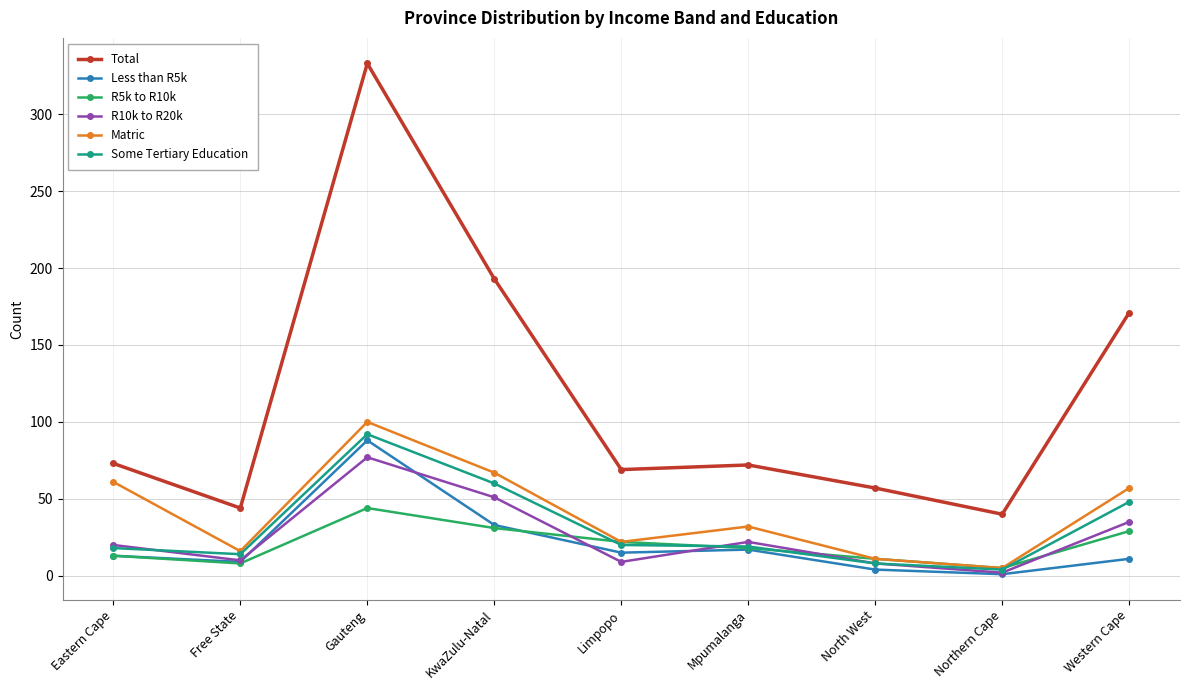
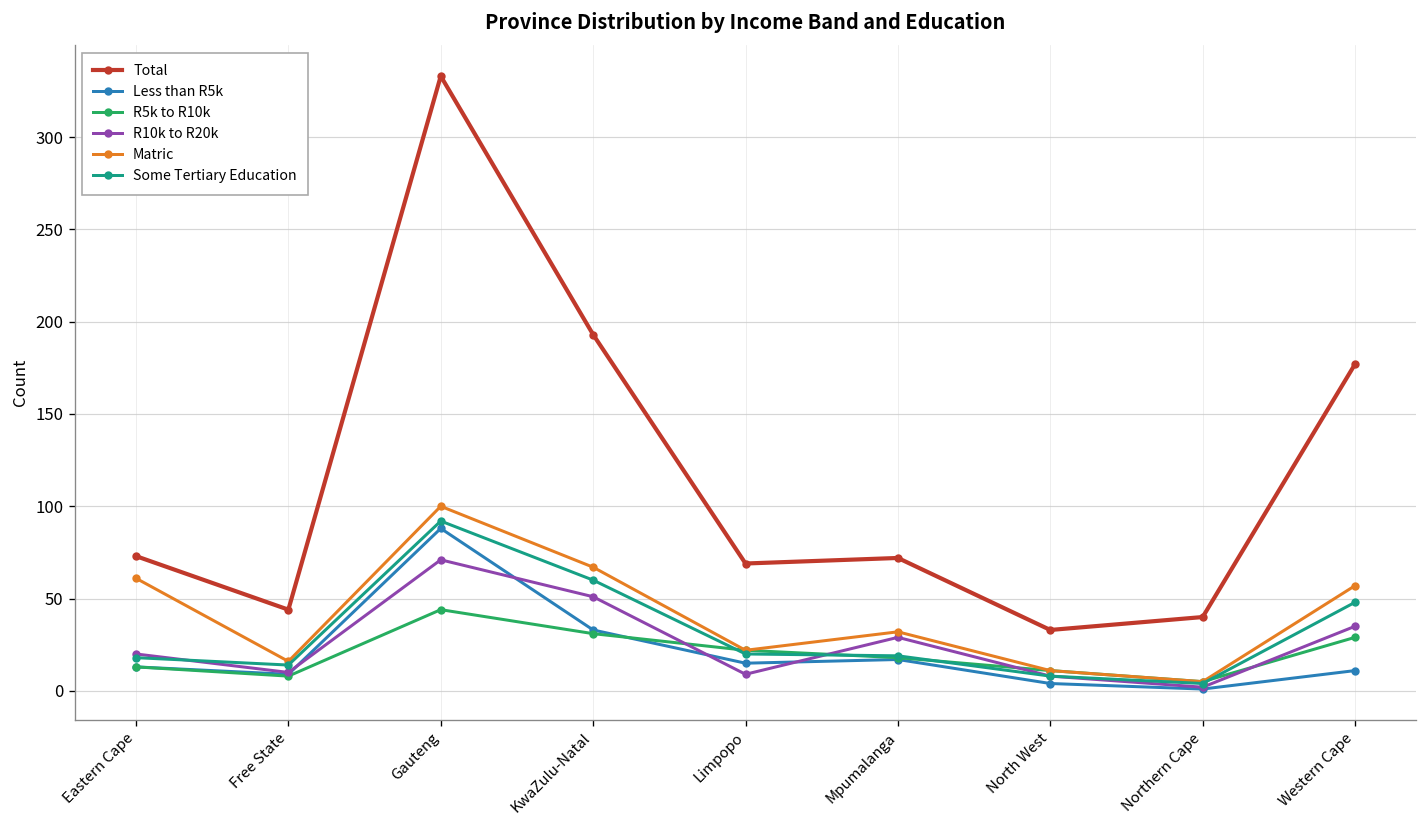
  {
    "Total": {
      "Eastern Cape": 73,
      "Free State": 44,
      "Gauteng": 333,
      "KwaZulu-Natal": 193,
      "Limpopo": 69,
      "Mpumalanga": 72,
-     "North West": 57,
+     "North West": 33,
      "Northern Cape": 40,
-     "Western Cape": 171
+     "Western Cape": 177
    },
    "Less than R5k": {
      "Gauteng": 88,
      "KwaZulu-Natal": 33,
      "Limpopo": 15,
      "North West": 4,
      "Western Cape": 11
    },
    "R10k to R20k": {
      "Eastern Cape": 20,
-     "Gauteng": 77,
+     "Gauteng": 71,
      "KwaZulu-Natal": 51,
      "Limpopo": 9,
-     "Mpumalanga": 22,
+     "Mpumalanga": 29,
      "Western Cape": 35
    },
    "Matric": {
      "Eastern Cape": 61,
      "Free State": 16,
      "Gauteng": 100,
      "KwaZulu-Natal": 67,
      "Mpumalanga": 32,
      "Western Cape": 57
    }
  }
